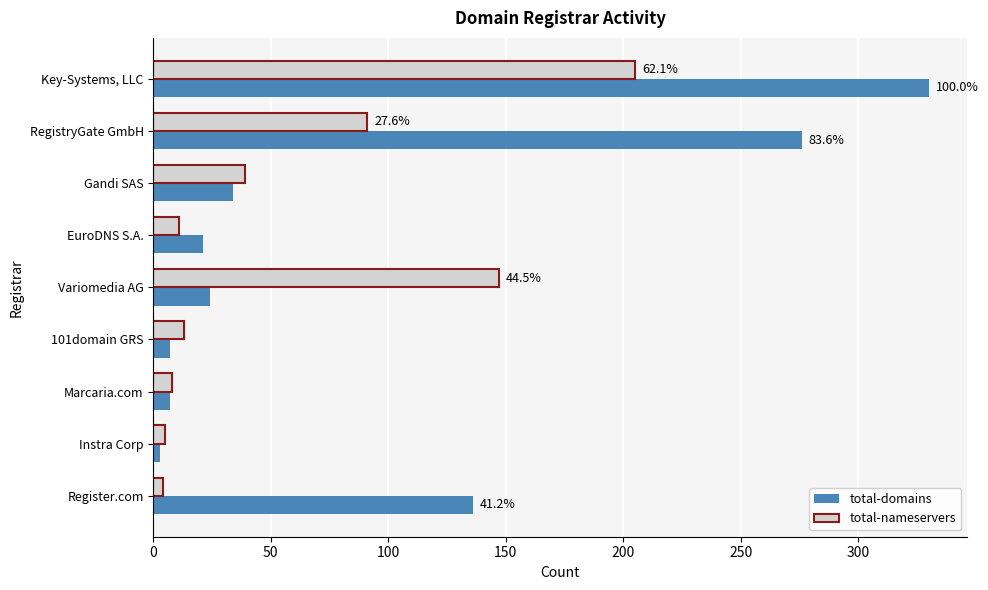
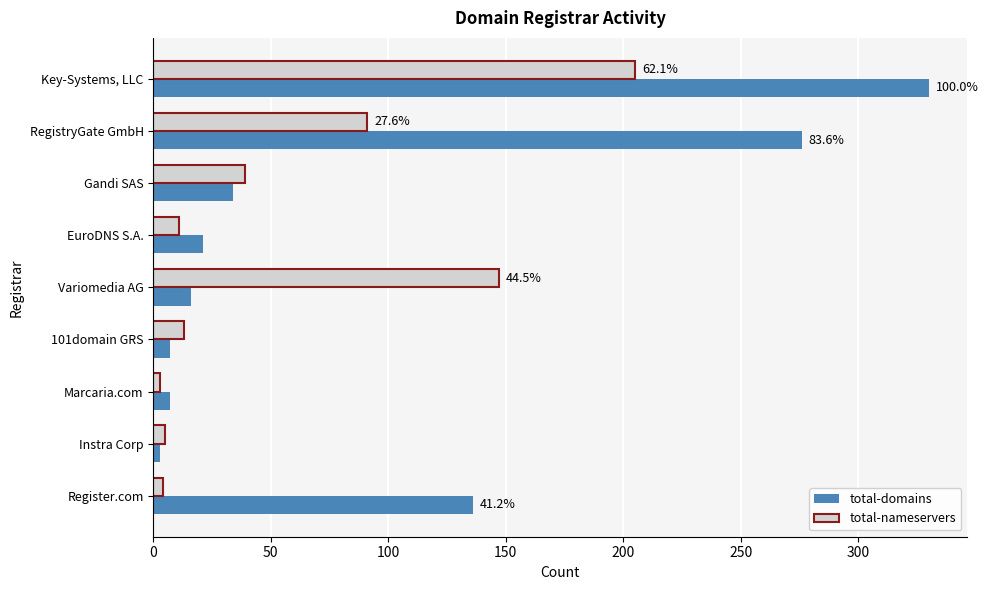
  {
    "total-domains": {
      "Gandi SAS": 34,
      "EuroDNS S.A.": 21,
-     "Variomedia AG": 24,
+     "Variomedia AG": 16,
      "101domain GRS": 7,
      "Marcaria.com": 7,
      "Instra Corp": 3
    },
    "total-nameservers": {
      "Gandi SAS": 39,
      "EuroDNS S.A.": 11,
      "101domain GRS": 13,
-     "Marcaria.com": 8,
+     "Marcaria.com": 3,
      "Instra Corp": 5,
      "Register.com": 4
    }
  }
